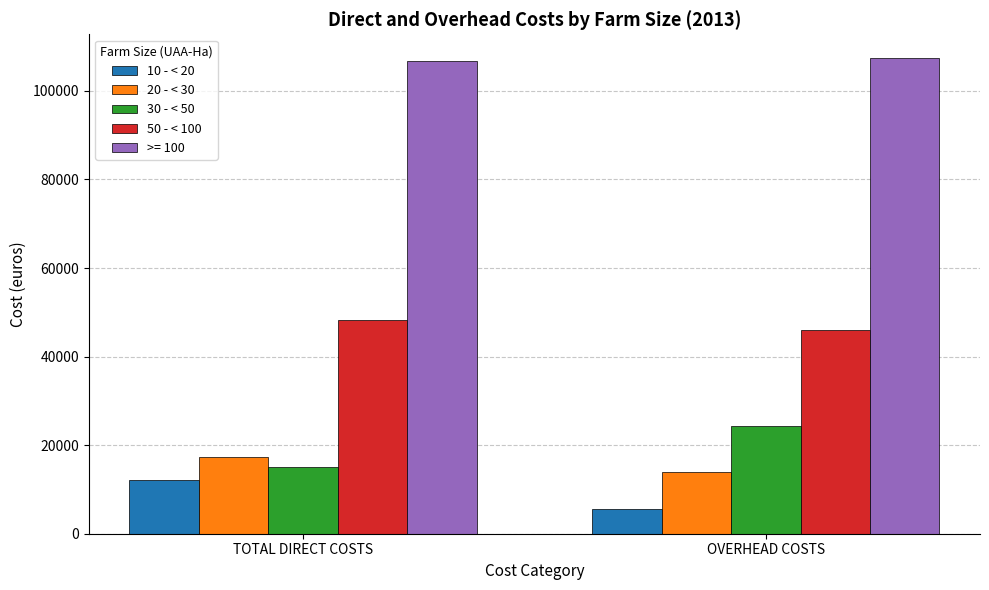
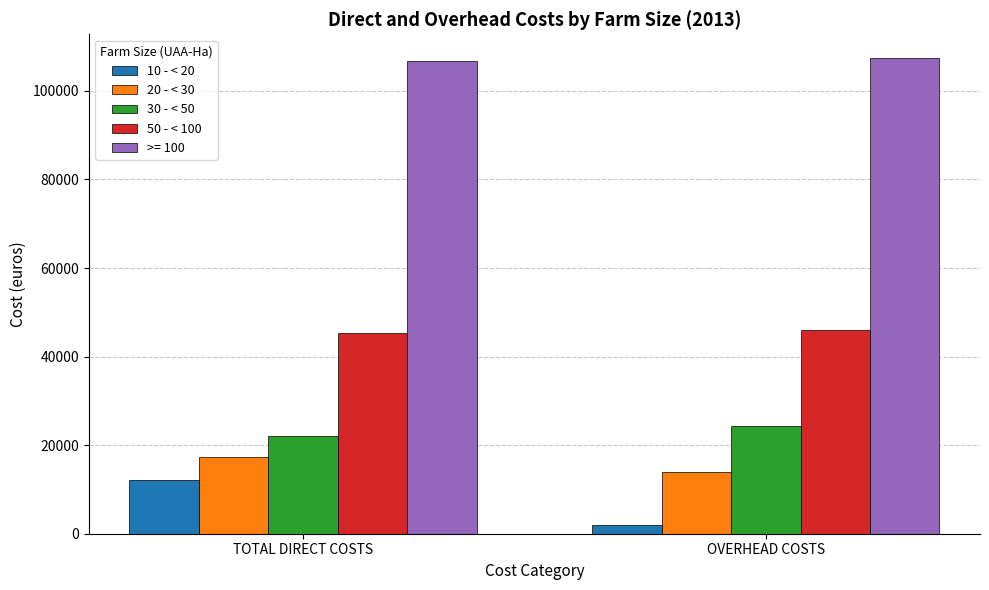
  {
    "10 - < 20": {
      "TOTAL DIRECT COSTS": 12000,
-     "OVERHEAD COSTS": 6000
+     "OVERHEAD COSTS": 2000
    },
    "20 - < 30": {
      "TOTAL DIRECT COSTS": 17000,
      "OVERHEAD COSTS": 14000
    },
    "30 - < 50": {
-     "TOTAL DIRECT COSTS": 15000,
+     "TOTAL DIRECT COSTS": 22000,
      "OVERHEAD COSTS": 24000
    },
    "50 - < 100": {
-     "TOTAL DIRECT COSTS": 48000,
+     "TOTAL DIRECT COSTS": 45000,
      "OVERHEAD COSTS": 46000
    },
    ">= 100": {
      "TOTAL DIRECT COSTS": 107000,
      "OVERHEAD COSTS": 107000
    }
  }
